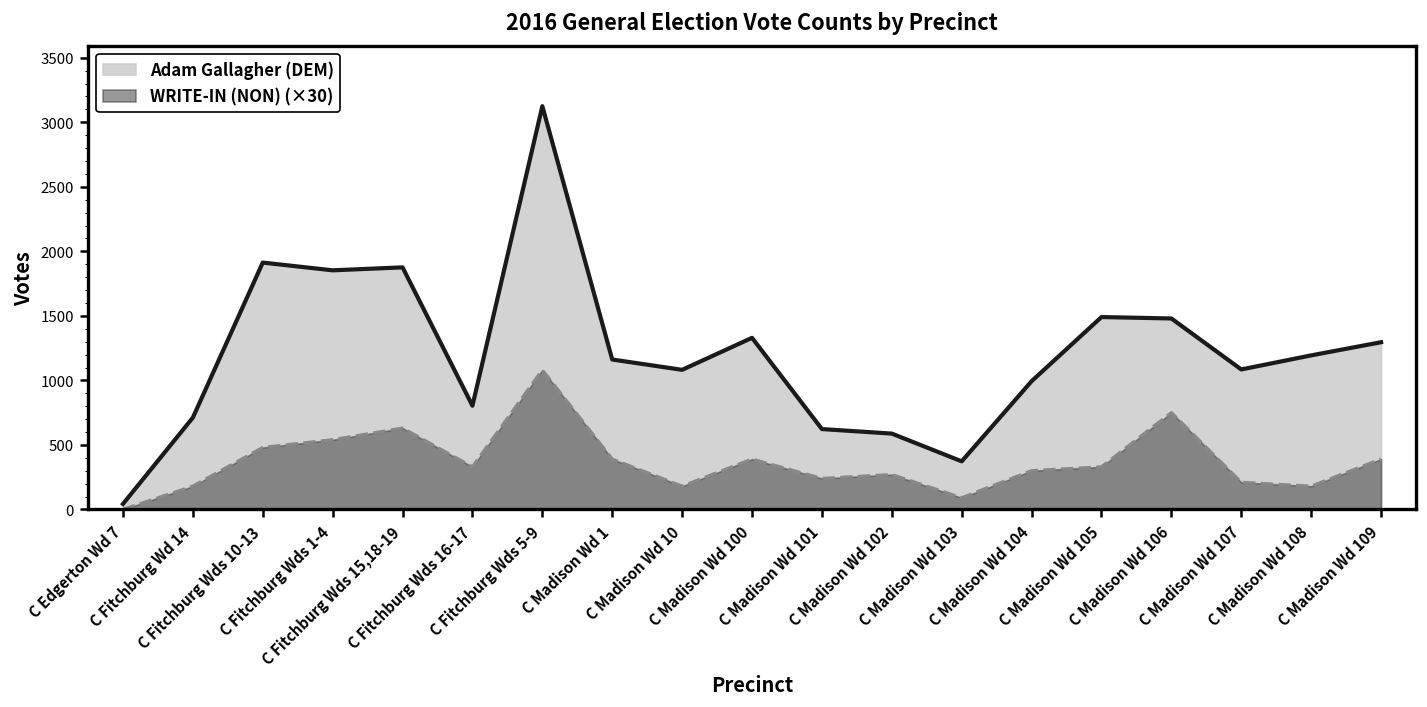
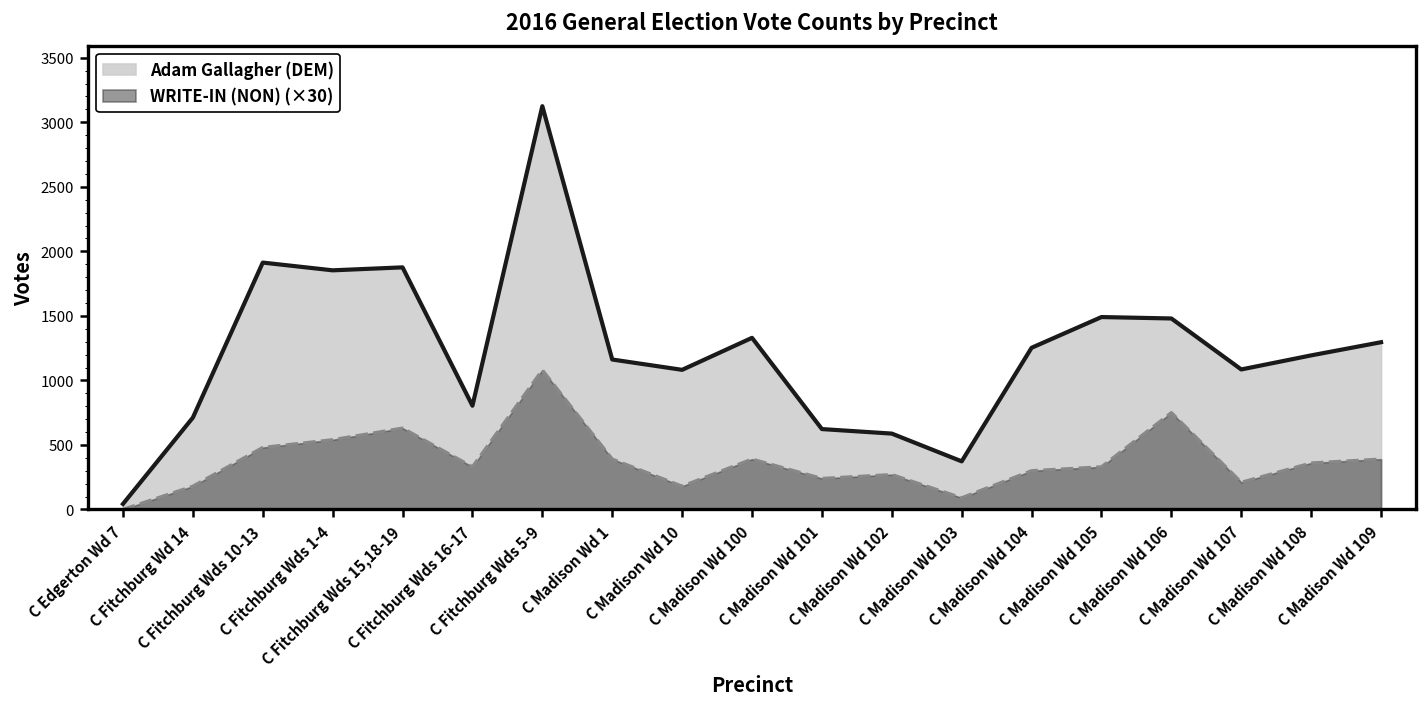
  {
    "Adam Gallagher (DEM)": {
      "C Edgerton Wd 7": 40,
      "C Fitchburg Wd 14": 710,
      "C Fitchburg Wds 10-13": 1910,
      "C Fitchburg Wds 1-4": 1850,
      "C Fitchburg Wds 15,18-19": 1880,
      "C Fitchburg Wds 16-17": 800,
      "C Fitchburg Wds 5-9": 3130,
      "C Madison Wd 1": 1160,
      "C Madison Wd 10": 1080,
      "C Madison Wd 100": 1330,
      "C Madison Wd 101": 620,
      "C Madison Wd 102": 590,
      "C Madison Wd 103": 370,
-     "C Madison Wd 104": 990,
+     "C Madison Wd 104": 1250,
      "C Madison Wd 105": 1490,
      "C Madison Wd 106": 1480,
      "C Madison Wd 107": 1090,
      "C Madison Wd 108": 1190,
      "C Madison Wd 109": 1300
    },
    "WRITE-IN (NON) (×30)": {
      "C Edgerton Wd 7": 0,
      "C Fitchburg Wd 14": 180,
      "C Fitchburg Wds 10-13": 480,
      "C Fitchburg Wds 1-4": 540,
      "C Fitchburg Wds 15,18-19": 630,
      "C Fitchburg Wds 16-17": 330,
      "C Fitchburg Wds 5-9": 1080,
      "C Madison Wd 1": 390,
      "C Madison Wd 10": 180,
      "C Madison Wd 100": 390,
      "C Madison Wd 101": 240,
      "C Madison Wd 102": 270,
      "C Madison Wd 103": 90,
      "C Madison Wd 104": 300,
      "C Madison Wd 105": 330,
      "C Madison Wd 106": 750,
      "C Madison Wd 107": 210,
-     "C Madison Wd 108": 180,
+     "C Madison Wd 108": 360,
      "C Madison Wd 109": 390
    }
  }
